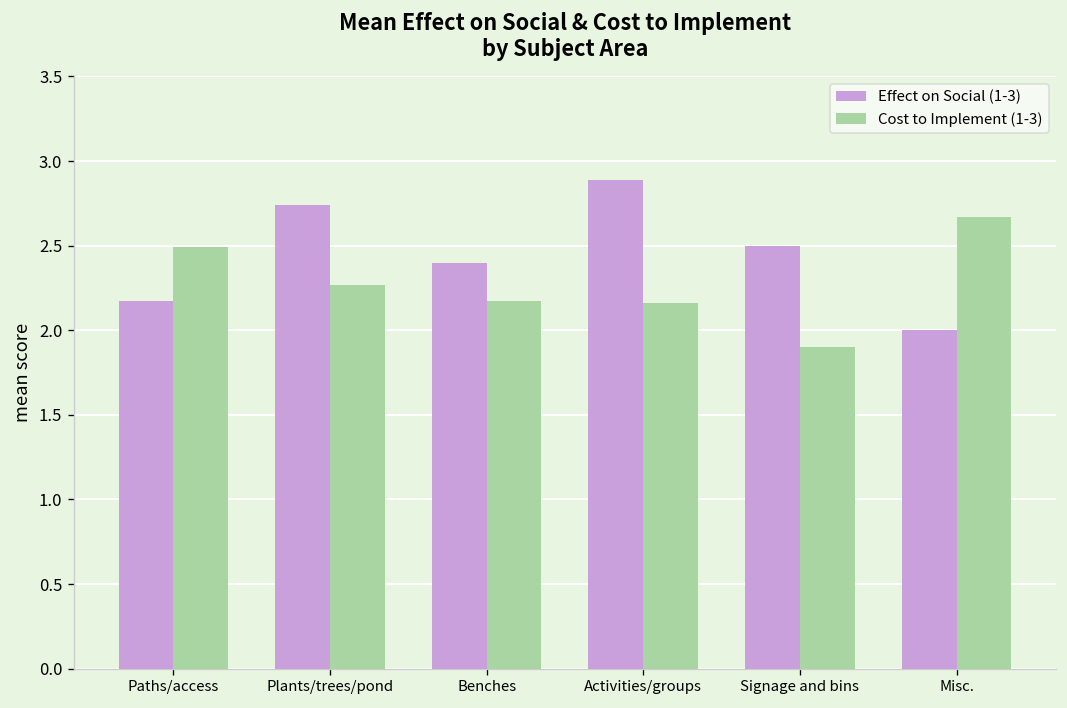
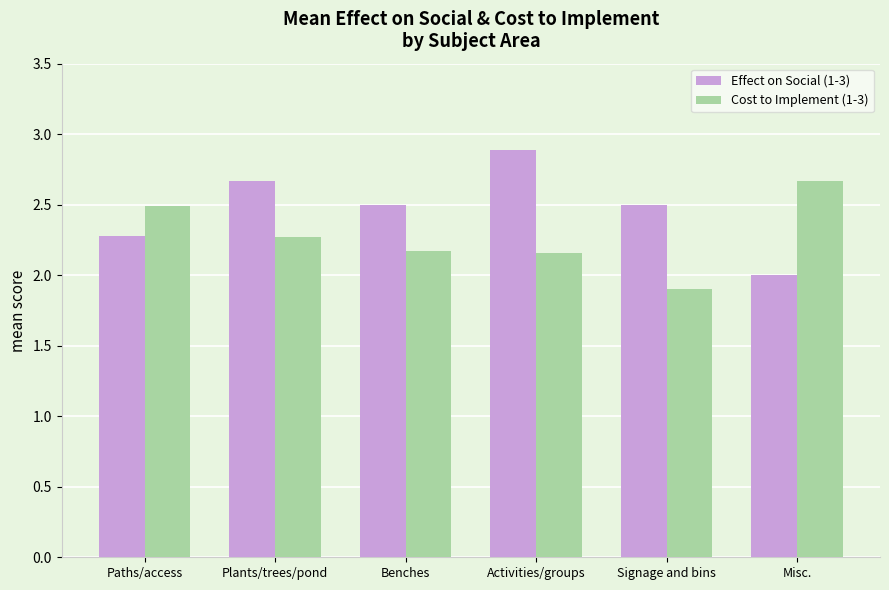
  {
    "Effect on Social (1-3)": {
-     "Paths/access": 2.17,
-     "Plants/trees/pond": 2.74,
-     "Benches": 2.4,
+     "Paths/access": 2.28,
+     "Plants/trees/pond": 2.67,
+     "Benches": 2.5,
      "Activities/groups": 2.89,
      "Signage and bins": 2.50,
      "Misc.": 2.00
    },
    "Cost to Implement (1-3)": {
      "Paths/access": 2.49,
      "Plants/trees/pond": 2.27,
      "Benches": 2.17,
      "Activities/groups": 2.16,
      "Signage and bins": 1.90,
      "Misc.": 2.67
    }
  }
